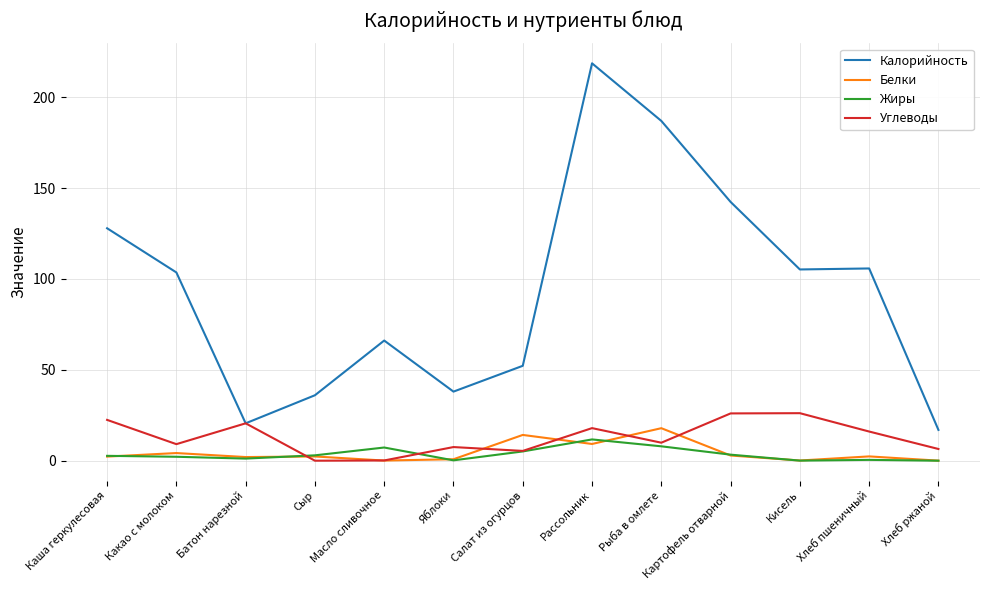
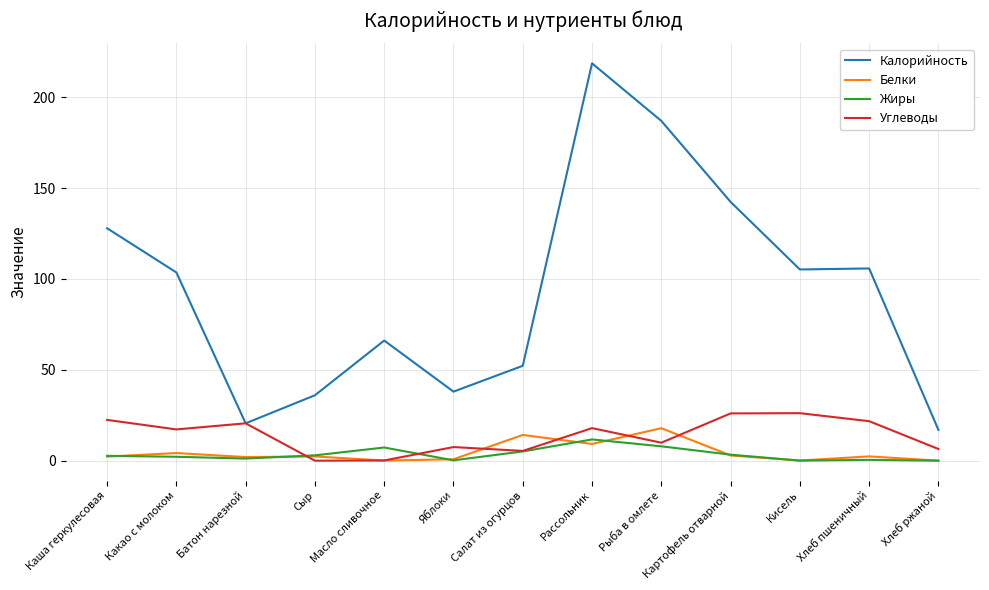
  {
    "Калорийность": {
      "Каша геркулесовая": 128,
      "Какао с молоком": 104,
      "Сыр": 36,
      "Масло сливочное": 66,
      "Яблоки": 38,
      "Салат из огурцов": 52,
      "Рассольник": 219,
      "Рыба в омлете": 187,
      "Картофель отварной": 142,
      "Кисель": 105,
      "Хлеб пшеничный": 106,
      "Хлеб ржаной": 17
    },
    "Белки": {
      "Какао с молоком": 4,
      "Салат из огурцов": 14,
      "Рассольник": 9,
      "Рыба в омлете": 18,
      "Хлеб пшеничный": 2
    },
    "Жиры": {
      "Какао с молоком": 2,
      "Масло сливочное": 7,
      "Рассольник": 12,
      "Рыба в омлете": 8,
      "Хлеб пшеничный": 0
    },
    "Углеводы": {
      "Каша геркулесовая": 22,
-     "Какао с молоком": 9,
+     "Какао с молоком": 17,
      "Сыр": 0,
      "Яблоки": 8,
      "Рассольник": 18,
      "Рыба в омлете": 10,
      "Картофель отварной": 26,
      "Кисель": 26,
-     "Хлеб пшеничный": 16,
+     "Хлеб пшеничный": 22,
      "Хлеб ржаной": 6
    }
  }
